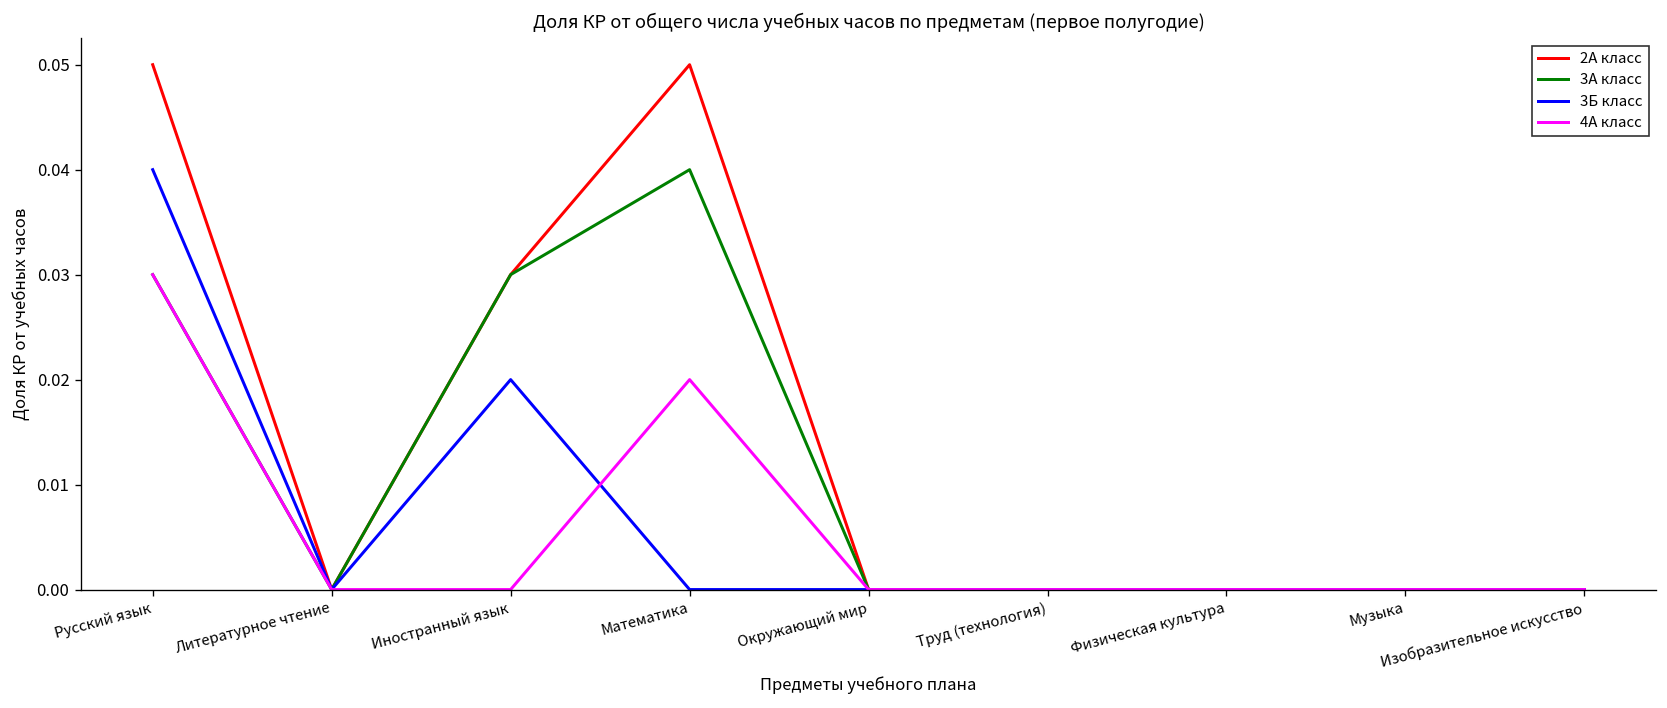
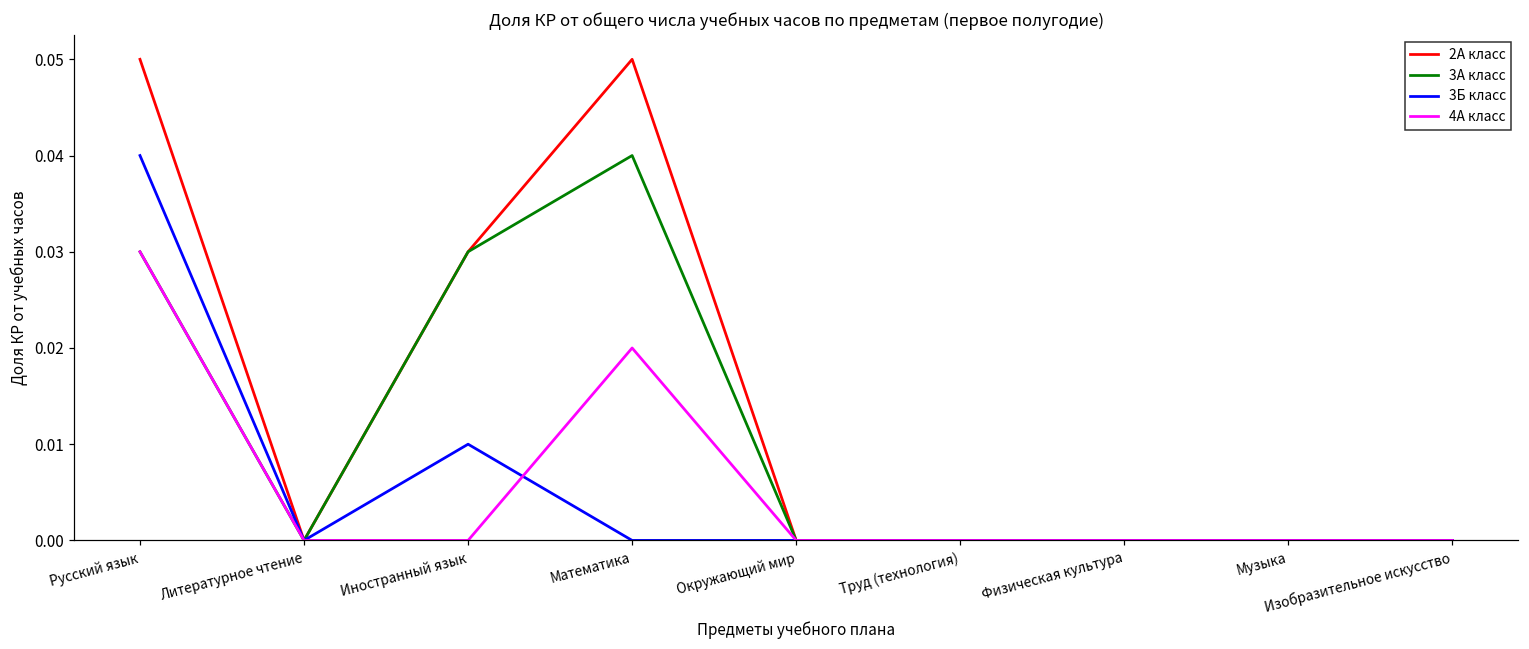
  {
    "2А класс": {
      "Русский язык": 0.05,
      "Математика": 0.05
    },
    "3А класс": {
      "Математика": 0.04
    },
    "3Б класс": {
      "Русский язык": 0.04,
-     "Иностранный язык": 0.02,
+     "Иностранный язык": 0.01,
      "Математика": 0.00
    },
    "4А класс": {
      "Иностранный язык": 0.00,
      "Математика": 0.02
    }
  }
